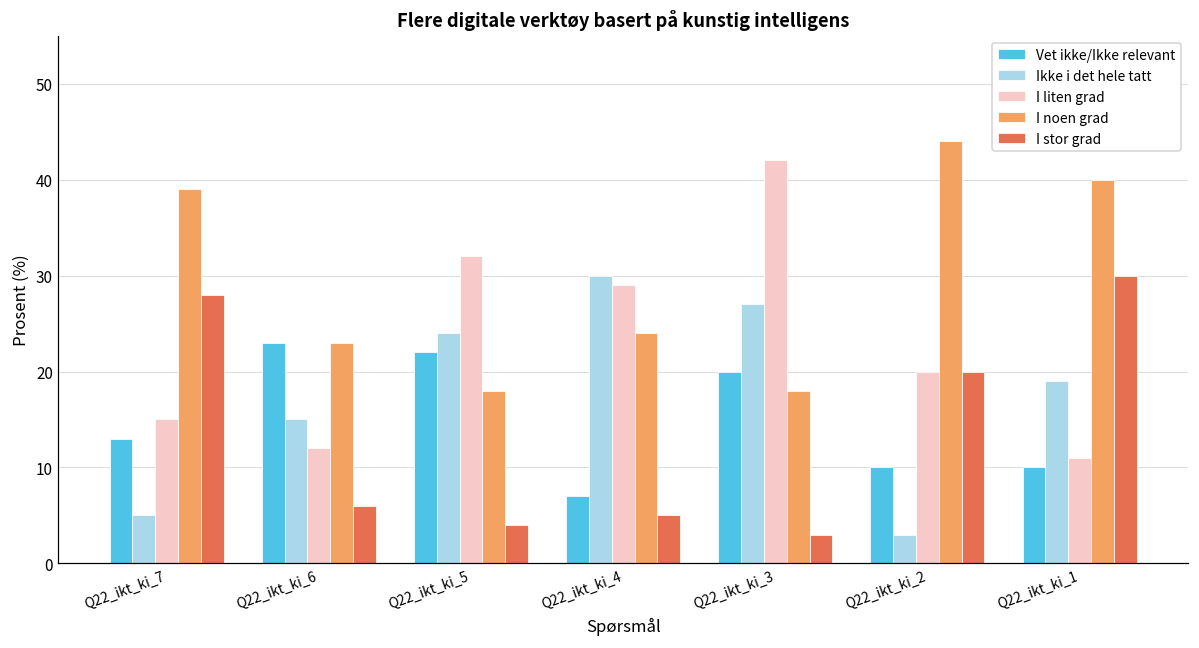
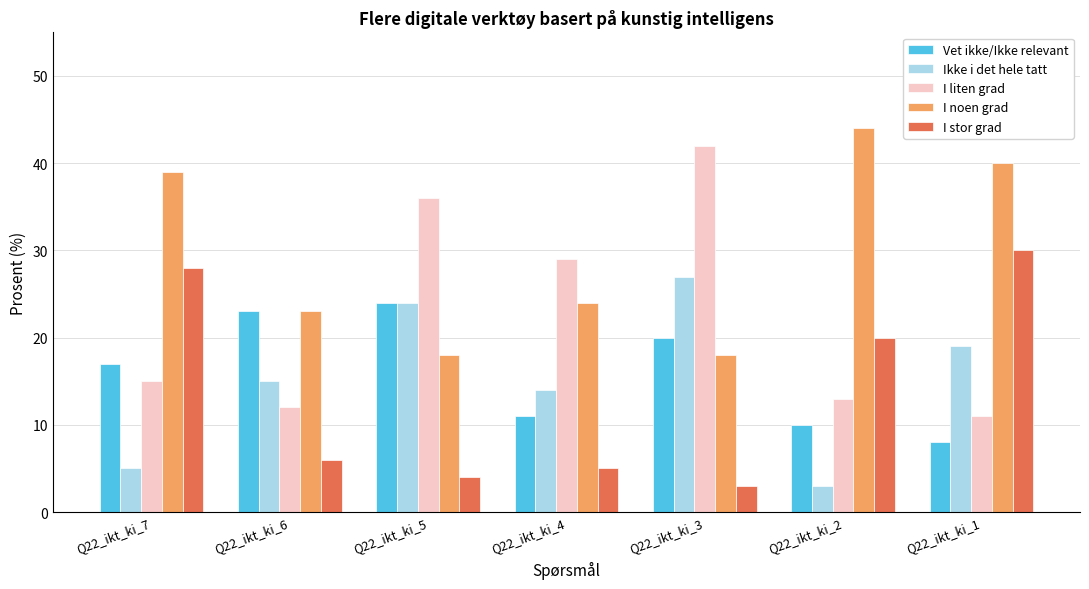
  {
    "Vet ikke/Ikke relevant": {
-     "Q22_ikt_ki_7": 13,
+     "Q22_ikt_ki_7": 17,
      "Q22_ikt_ki_6": 23,
-     "Q22_ikt_ki_5": 22,
-     "Q22_ikt_ki_4": 7,
+     "Q22_ikt_ki_5": 24,
+     "Q22_ikt_ki_4": 11,
      "Q22_ikt_ki_3": 20,
      "Q22_ikt_ki_2": 10,
-     "Q22_ikt_ki_1": 10
+     "Q22_ikt_ki_1": 8
    },
    "Ikke i det hele tatt": {
      "Q22_ikt_ki_7": 5,
      "Q22_ikt_ki_6": 15,
      "Q22_ikt_ki_5": 24,
-     "Q22_ikt_ki_4": 30,
+     "Q22_ikt_ki_4": 14,
      "Q22_ikt_ki_3": 27,
      "Q22_ikt_ki_2": 3,
      "Q22_ikt_ki_1": 19
    },
    "I liten grad": {
      "Q22_ikt_ki_7": 15,
      "Q22_ikt_ki_6": 12,
-     "Q22_ikt_ki_5": 32,
+     "Q22_ikt_ki_5": 36,
      "Q22_ikt_ki_4": 29,
      "Q22_ikt_ki_3": 42,
-     "Q22_ikt_ki_2": 20,
+     "Q22_ikt_ki_2": 13,
      "Q22_ikt_ki_1": 11
    }
  }
